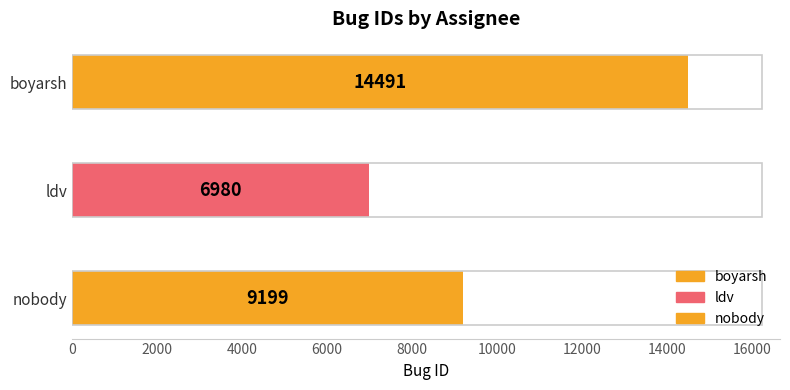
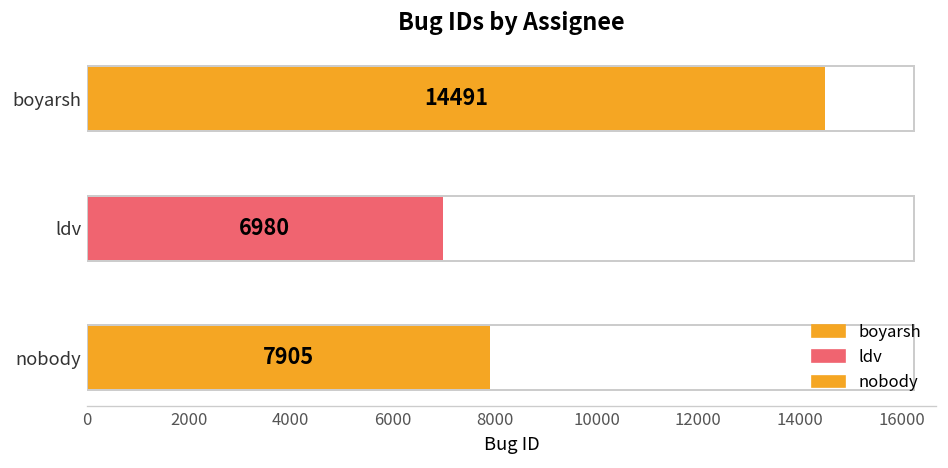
  {
    "boyarsh": 14491,
    "ldv": 6980,
-   "nobody": 9199
+   "nobody": 7905
  }
